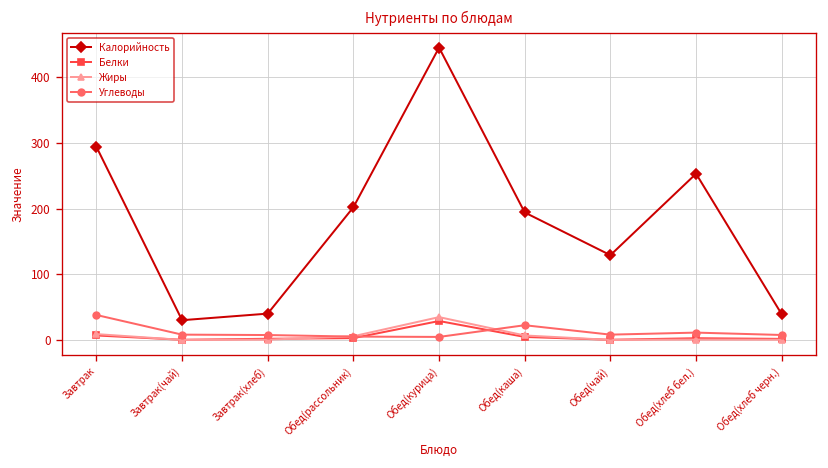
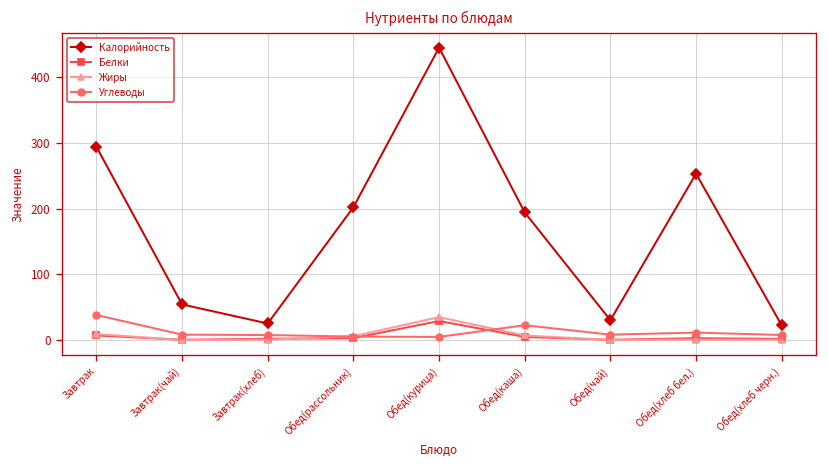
  {
    "Калорийность": {
      "Завтрак": 290,
-     "Завтрак(чай)": 30,
-     "Завтрак(хлеб)": 40,
+     "Завтрак(чай)": 50,
+     "Завтрак(хлеб)": 30,
      "Обед(рассольник)": 200,
      "Обед(курица)": 450,
      "Обед(каша)": 190,
-     "Обед(чай)": 130,
+     "Обед(чай)": 30,
      "Обед(хлеб бел.)": 250,
-     "Обед(хлеб черн.)": 40
+     "Обед(хлеб черн.)": 20
    },
    "Жиры": {
      "Обед(курица)": 30
    }
  }
